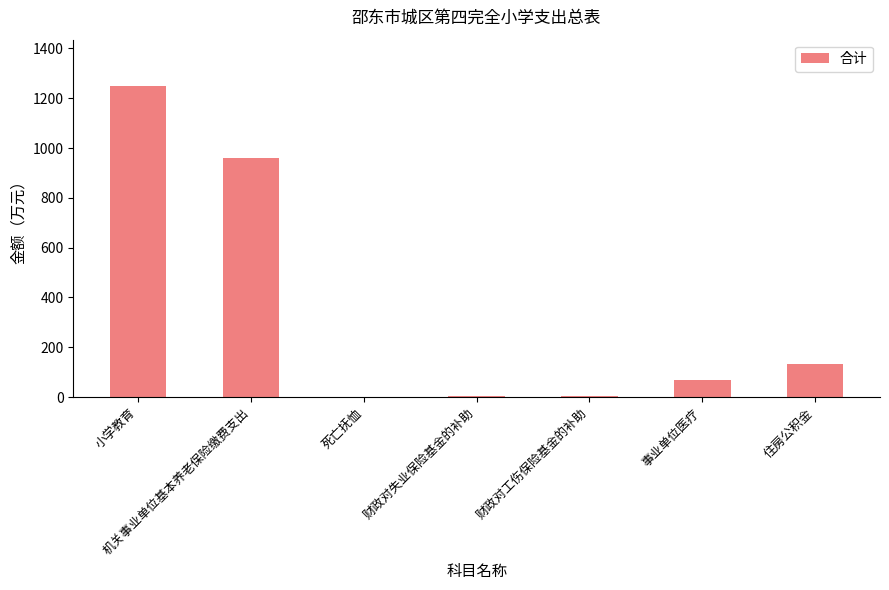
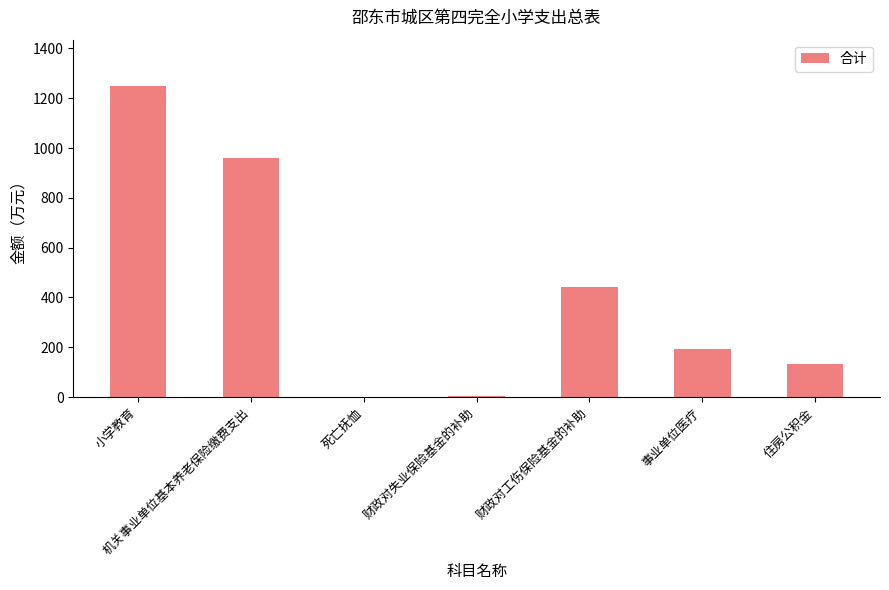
  {
    "小学教育": 1250,
    "机关事业单位基本养老保险缴费支出": 960,
-   "财政对工伤保险基金的补助": 10,
-   "事业单位医疗": 70,
+   "财政对工伤保险基金的补助": 440,
+   "事业单位医疗": 190,
    "住房公积金": 130
  }
